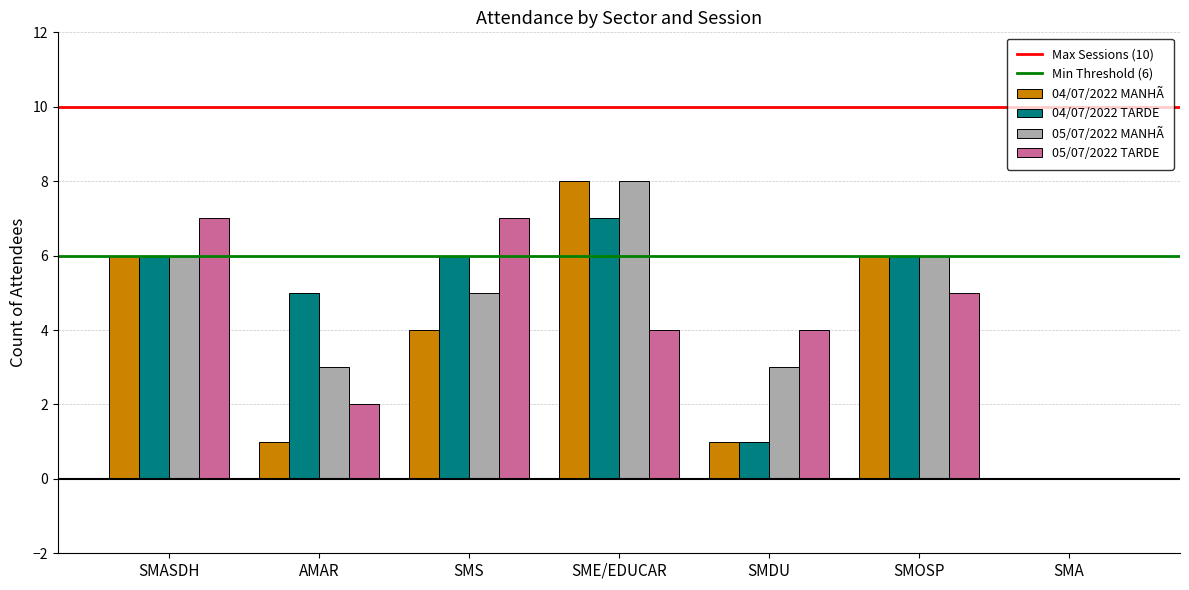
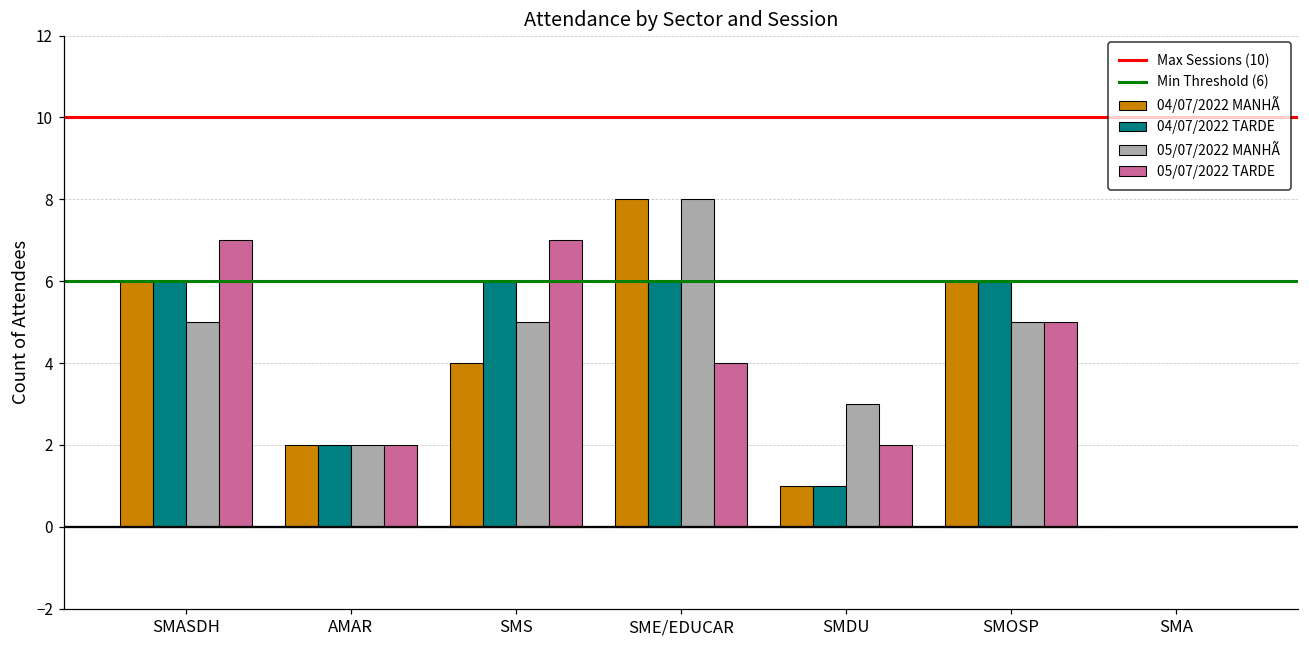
  {
    "04/07/2022 MANHÃ": {
      "SMASDH": 6,
-     "AMAR": 1,
+     "AMAR": 2,
      "SMS": 4,
      "SME/EDUCAR": 8,
      "SMDU": 1,
      "SMOSP": 6,
      "SMA": 0
    },
    "04/07/2022 TARDE": {
      "SMASDH": 6,
-     "AMAR": 5,
+     "AMAR": 2,
      "SMS": 6,
-     "SME/EDUCAR": 7,
+     "SME/EDUCAR": 6,
      "SMDU": 1,
      "SMOSP": 6,
      "SMA": 0
    },
    "05/07/2022 MANHÃ": {
-     "SMASDH": 6,
-     "AMAR": 3,
+     "SMASDH": 5,
+     "AMAR": 2,
      "SMS": 5,
      "SME/EDUCAR": 8,
      "SMDU": 3,
-     "SMOSP": 6,
+     "SMOSP": 5,
      "SMA": 0
    },
    "05/07/2022 TARDE": {
      "SMASDH": 7,
      "AMAR": 2,
      "SMS": 7,
      "SME/EDUCAR": 4,
-     "SMDU": 4,
+     "SMDU": 2,
      "SMOSP": 5,
      "SMA": 0
    }
  }
